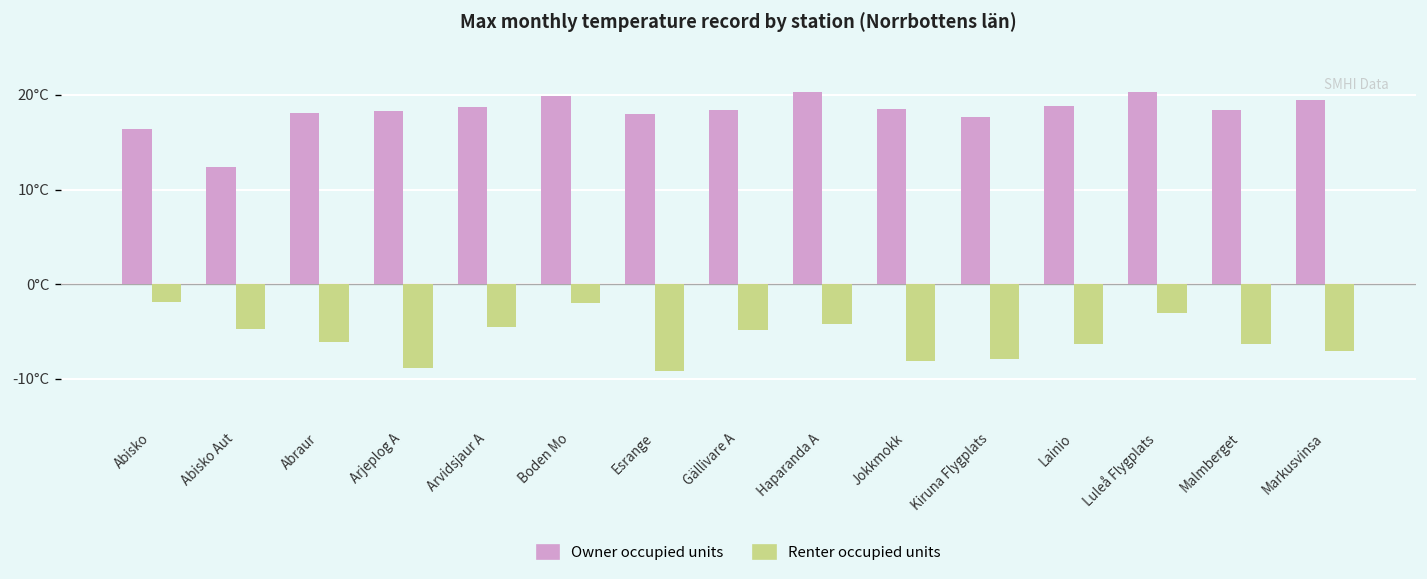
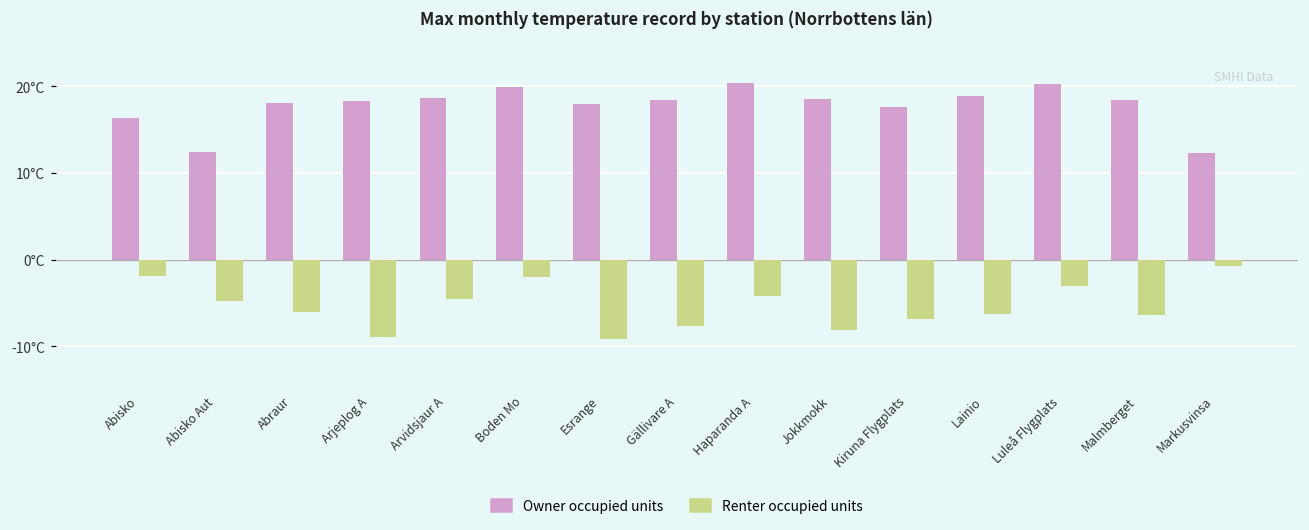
  {
    "Owner occupied units": {
      "Abisko": "16°C",
      "Abisko Aut": "12°C",
      "Abraur": "18°C",
      "Arjeplog A": "18°C",
      "Arvidsjaur A": "19°C",
      "Boden Mo": "20°C",
      "Esrange": "18°C",
      "Gällivare A": "18°C",
      "Haparanda A": "20°C",
      "Jokkmokk": "19°C",
      "Kiruna Flygplats": "18°C",
      "Lainio": "19°C",
      "Luleå Flygplats": "20°C",
      "Malmberget": "18°C",
-     "Markusvinsa": "19°C"
+     "Markusvinsa": "12°C"
    },
    "Renter occupied units": {
      "Abisko": "-2°C",
      "Abisko Aut": "-5°C",
      "Abraur": "-6°C",
      "Arjeplog A": "-9°C",
      "Arvidsjaur A": "-5°C",
      "Boden Mo": "-2°C",
      "Esrange": "-9°C",
-     "Gällivare A": "-5°C",
+     "Gällivare A": "-8°C",
      "Haparanda A": "-4°C",
      "Jokkmokk": "-8°C",
-     "Kiruna Flygplats": "-8°C",
+     "Kiruna Flygplats": "-7°C",
      "Lainio": "-6°C",
      "Luleå Flygplats": "-3°C",
      "Malmberget": "-6°C",
-     "Markusvinsa": "-7°C"
+     "Markusvinsa": "-1°C"
    }
  }
